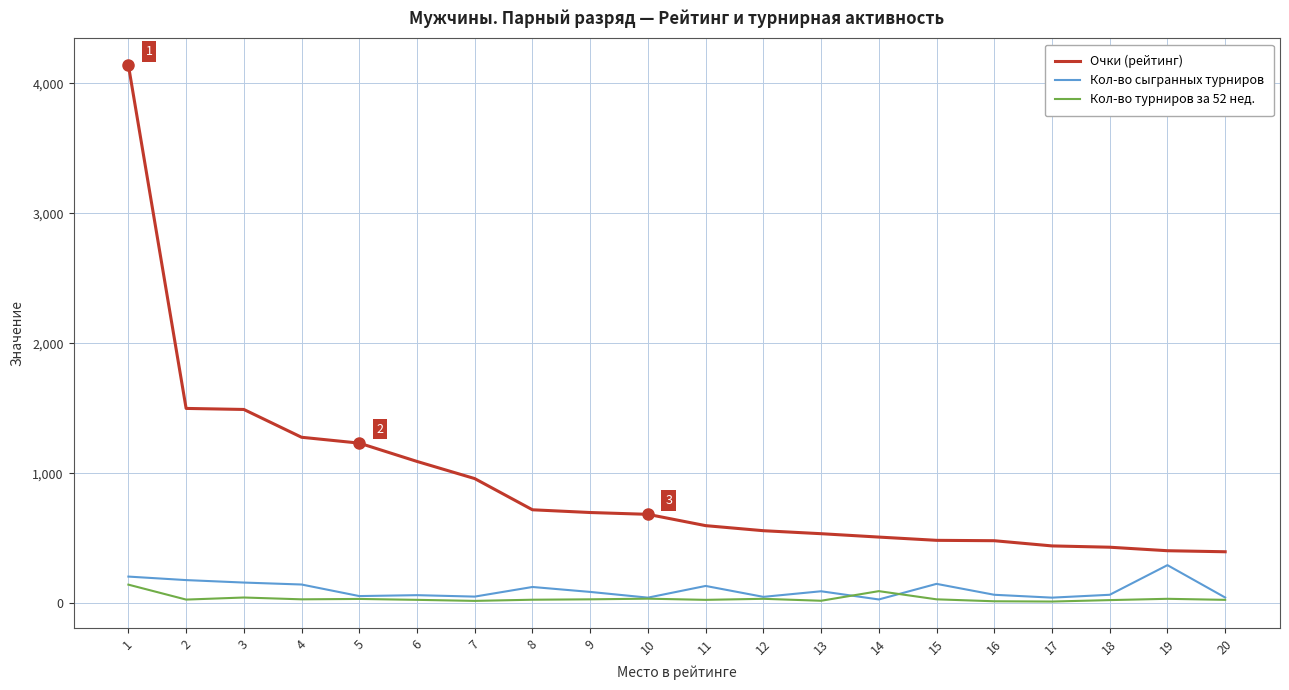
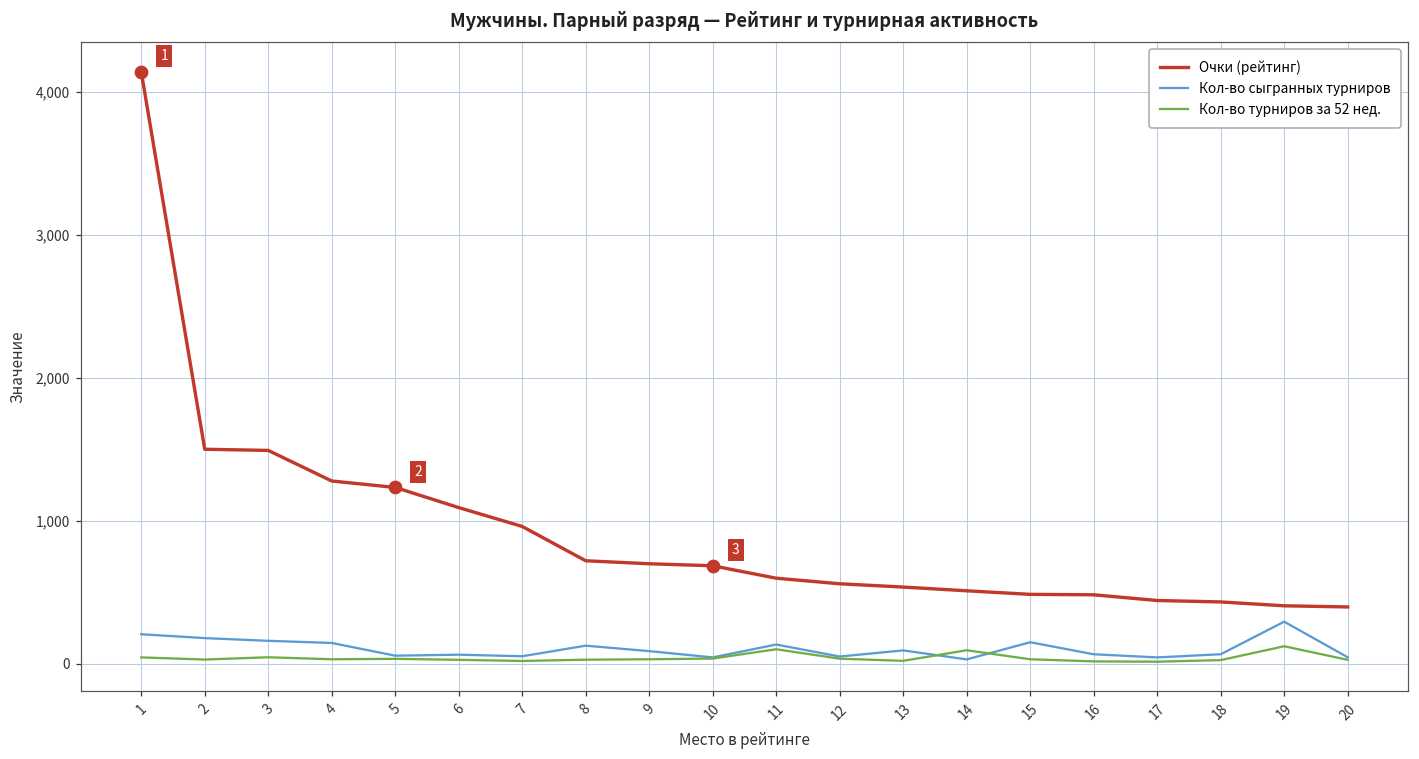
  {
    "Кол-во сыгранных турниров": {
      "1": 210,
      "2": 180,
      "3": 160,
      "4": 140,
      "5": 60,
      "6": 60,
      "7": 50,
      "8": 130,
      "9": 90,
      "11": 130,
      "13": 90,
      "14": 30,
      "15": 150,
      "16": 70,
      "17": 40,
      "18": 70,
      "19": 290
    },
    "Кол-во турниров за 52 нед.": {
-     "1": 140,
+     "1": 40,
      "2": 30,
      "3": 40,
      "4": 30,
      "5": 30,
      "6": 30,
      "7": 20,
      "8": 30,
      "9": 30,
-     "11": 30,
+     "11": 100,
      "13": 20,
      "14": 90,
      "15": 30,
      "16": 20,
      "17": 10,
      "18": 20,
-     "19": 30
+     "19": 120
    }
  }
